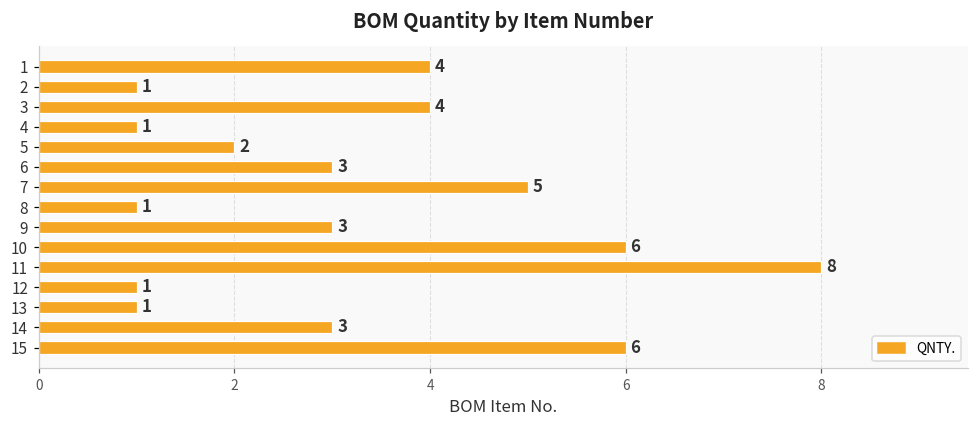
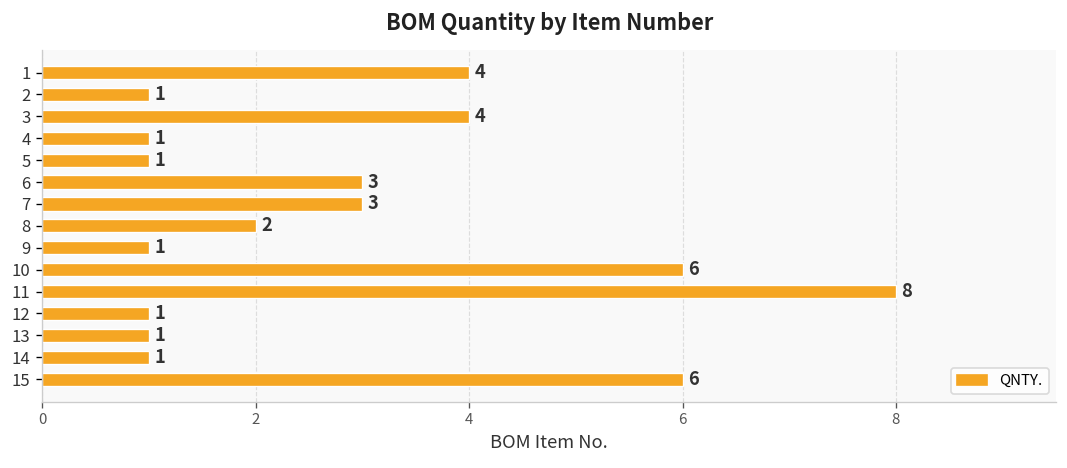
  {
    "1": 4,
    "2": 1,
    "3": 4,
    "4": 1,
-   "5": 2,
+   "5": 1,
    "6": 3,
-   "7": 5,
-   "8": 1,
-   "9": 3,
+   "7": 3,
+   "8": 2,
+   "9": 1,
    "10": 6,
    "11": 8,
    "12": 1,
    "13": 1,
-   "14": 3,
+   "14": 1,
    "15": 6
  }
